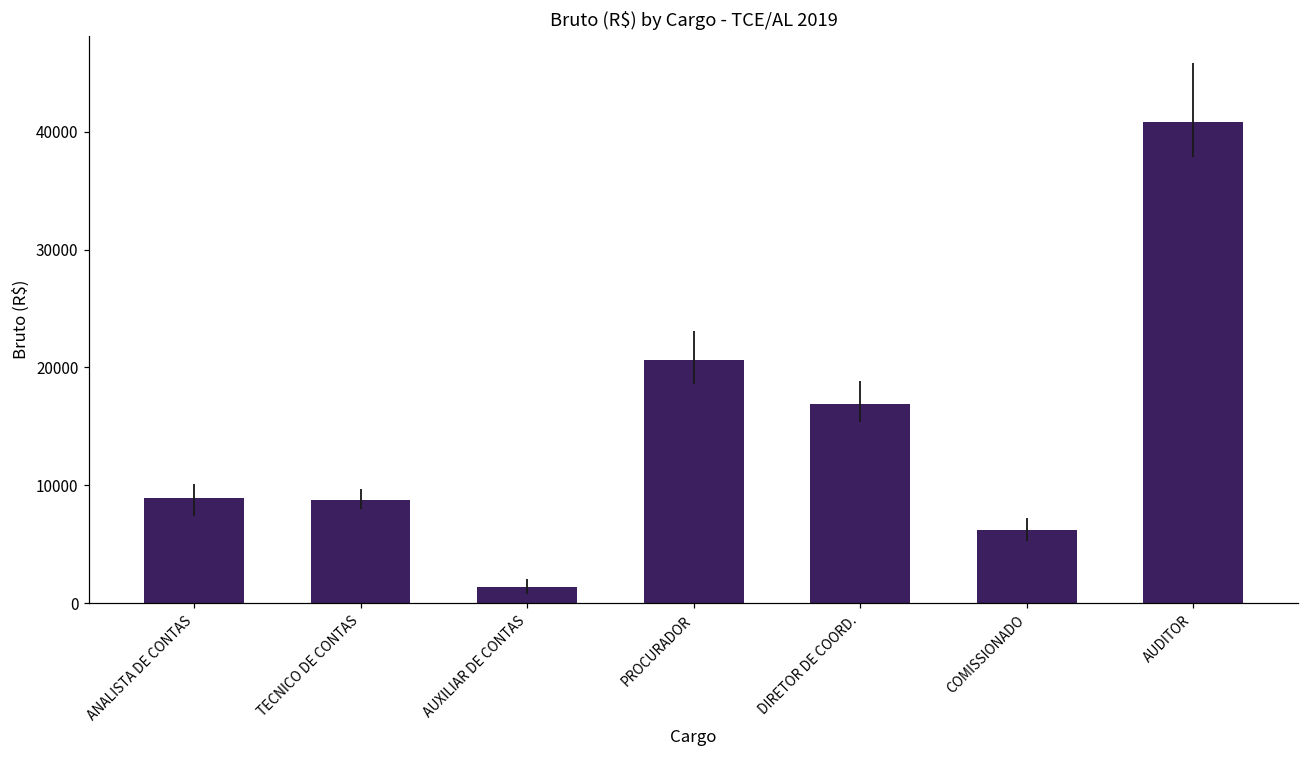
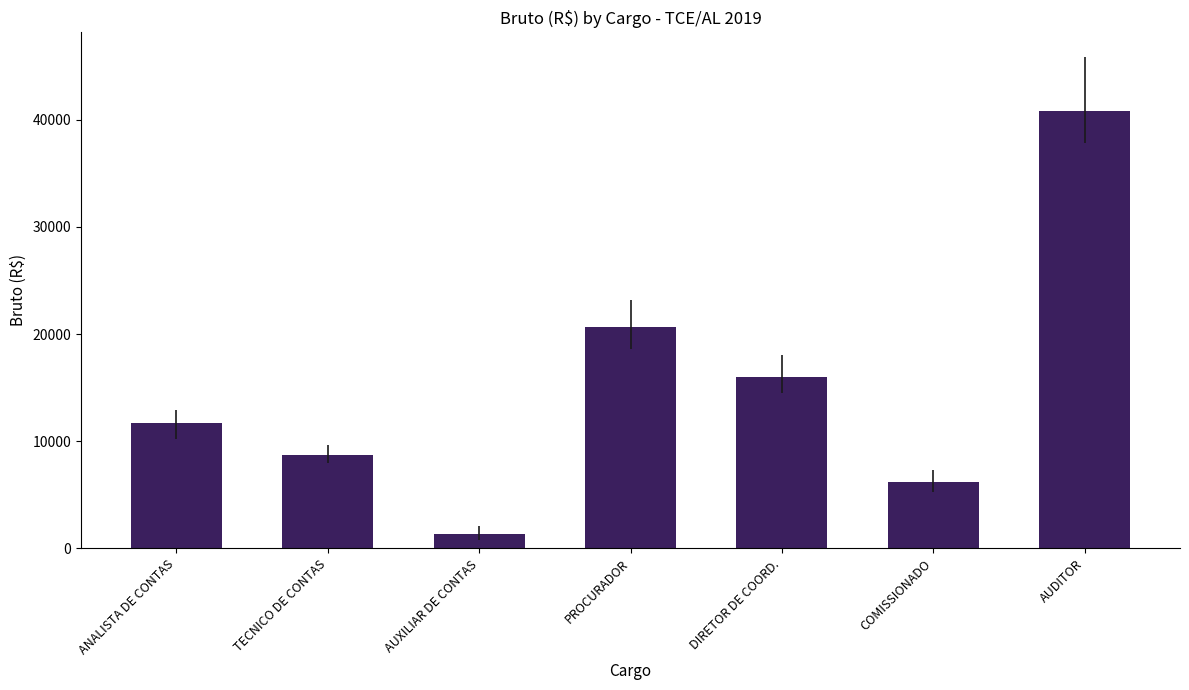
  {
-   "ANALISTA DE CONTAS": 8900,
+   "ANALISTA DE CONTAS": 11700,
    "TECNICO DE CONTAS": 8800,
    "AUXILIAR DE CONTAS": 1400,
    "PROCURADOR": 20600,
-   "DIRETOR DE COORD.": 16900,
+   "DIRETOR DE COORD.": 16000,
    "COMISSIONADO": 6200,
    "AUDITOR": 40900
  }
